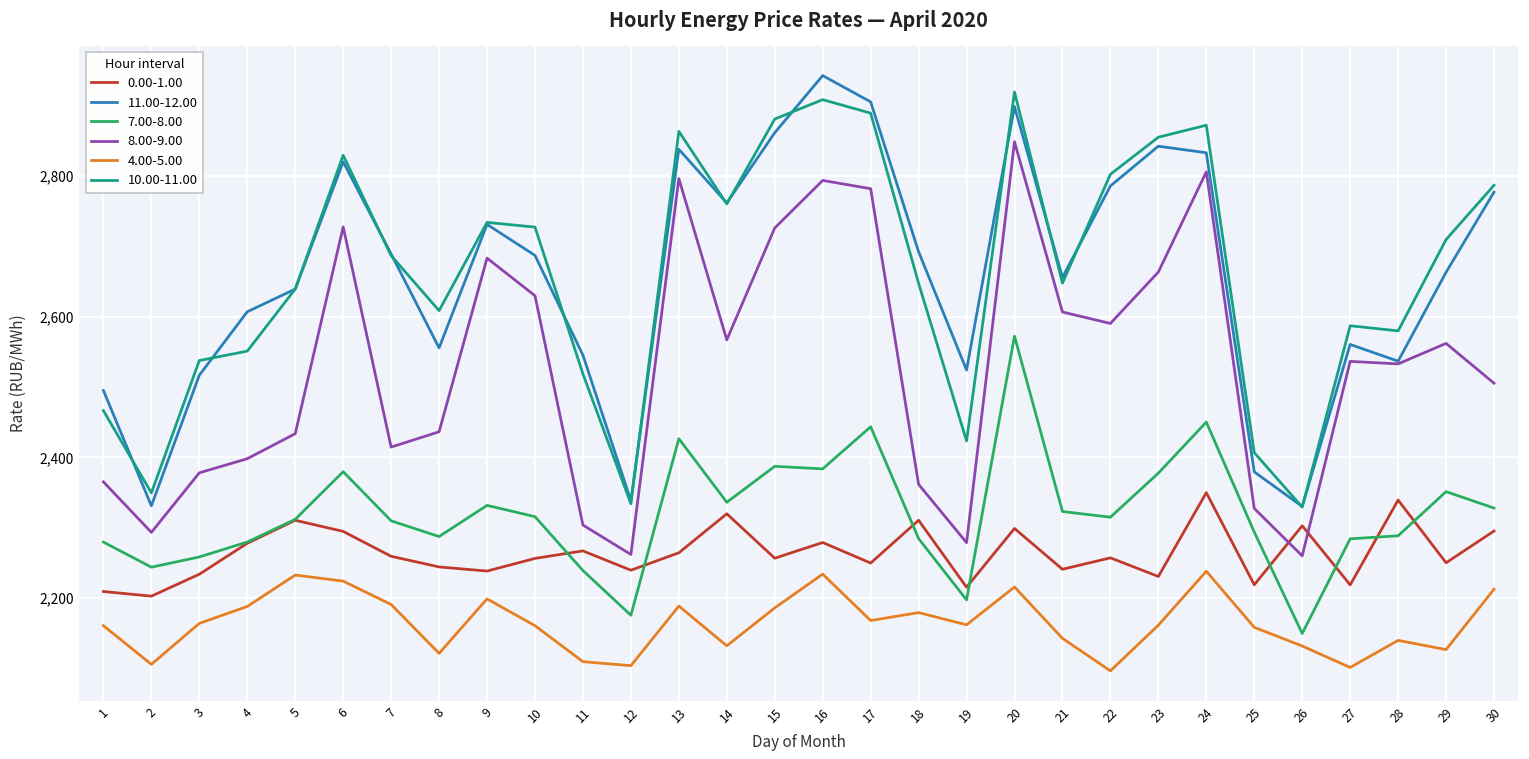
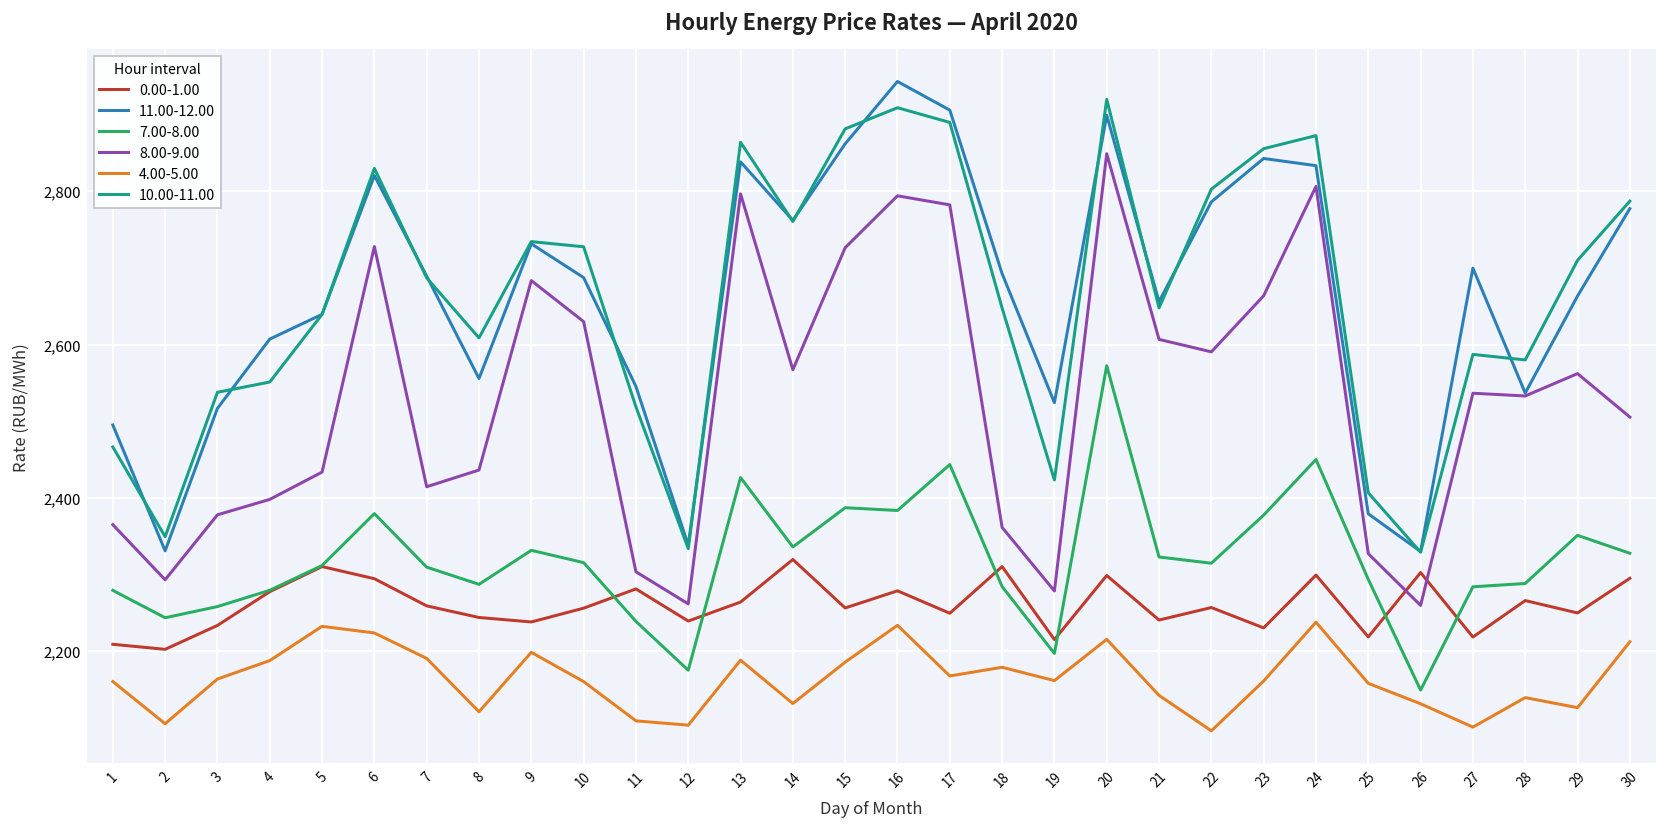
  {
    "0.00-1.00": {
      "1": "2,210",
      "2": "2,200",
      "3": "2,230",
      "6": "2,290",
      "7": "2,260",
      "8": "2,240",
      "9": "2,240",
      "10": "2,260",
-     "11": "2,270",
+     "11": "2,280",
      "12": "2,240",
      "13": "2,260",
      "14": "2,320",
      "15": "2,260",
      "16": "2,280",
      "17": "2,250",
      "18": "2,310",
      "19": "2,220",
      "20": "2,300",
      "21": "2,240",
      "22": "2,260",
      "23": "2,230",
-     "24": "2,350",
+     "24": "2,300",
      "25": "2,220",
      "26": "2,300",
      "27": "2,220",
-     "28": "2,340",
+     "28": "2,270",
      "29": "2,250",
      "30": "2,300"
    },
    "11.00-12.00": {
      "1": "2,500",
      "2": "2,330",
      "3": "2,520",
      "4": "2,610",
      "6": "2,820",
      "8": "2,560",
      "10": "2,690",
      "11": "2,550",
      "12": "2,340",
      "13": "2,840",
      "15": "2,860",
      "16": "2,940",
      "17": "2,910",
      "18": "2,690",
      "19": "2,520",
      "20": "2,900",
      "21": "2,660",
      "22": "2,790",
      "23": "2,840",
      "24": "2,830",
      "25": "2,380",
-     "27": "2,560",
+     "27": "2,700",
      "29": "2,660",
      "30": "2,780"
    },
    "8.00-9.00": {
      "1": "2,370",
      "2": "2,290",
      "3": "2,380",
      "4": "2,400",
      "5": "2,430",
      "6": "2,730",
      "7": "2,410",
      "8": "2,440",
      "9": "2,680",
      "10": "2,630",
      "11": "2,300",
      "12": "2,260",
      "13": "2,800",
      "14": "2,570",
      "15": "2,730",
      "16": "2,790",
      "17": "2,780",
      "18": "2,360",
      "19": "2,280",
      "20": "2,850",
      "21": "2,610",
      "22": "2,590",
      "23": "2,660",
      "24": "2,810",
      "25": "2,330",
      "26": "2,260",
      "27": "2,540",
      "29": "2,560",
      "30": "2,510"
    },
    "4.00-5.00": {
      "1": "2,160",
      "2": "2,110",
      "3": "2,160",
      "4": "2,190",
      "5": "2,230",
      "6": "2,220",
      "7": "2,190",
      "8": "2,120",
      "9": "2,200",
      "10": "2,160",
      "11": "2,110",
      "12": "2,100",
      "13": "2,190",
      "14": "2,130",
      "15": "2,190",
      "16": "2,230",
      "17": "2,170",
      "18": "2,180",
      "19": "2,160",
      "20": "2,220",
      "21": "2,140",
      "22": "2,100",
      "23": "2,160",
      "24": "2,240",
      "25": "2,160",
      "26": "2,130",
      "27": "2,100",
      "28": "2,140",
      "29": "2,130",
      "30": "2,210"
    }
  }
